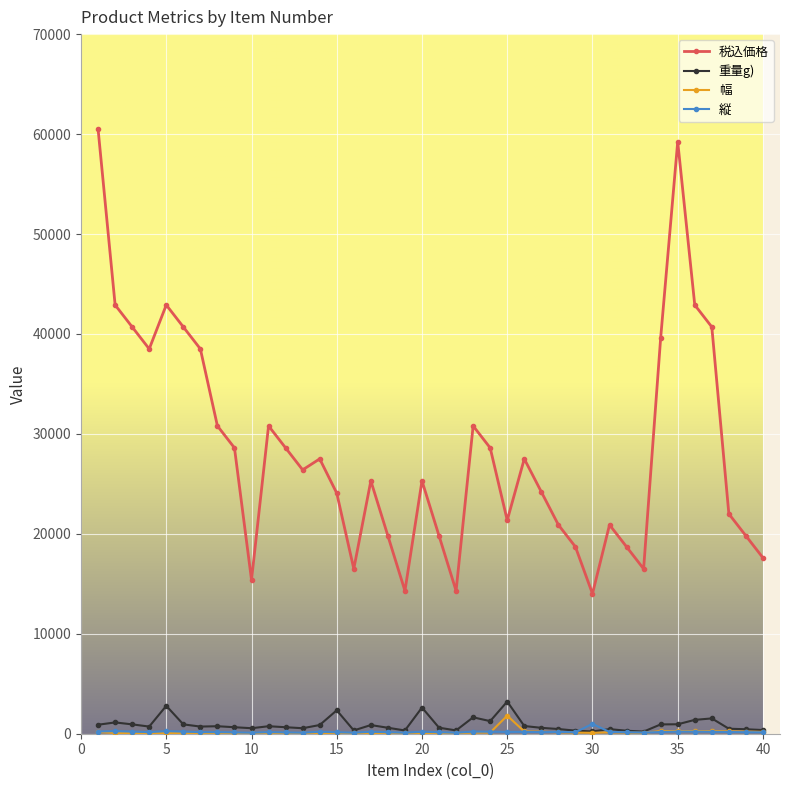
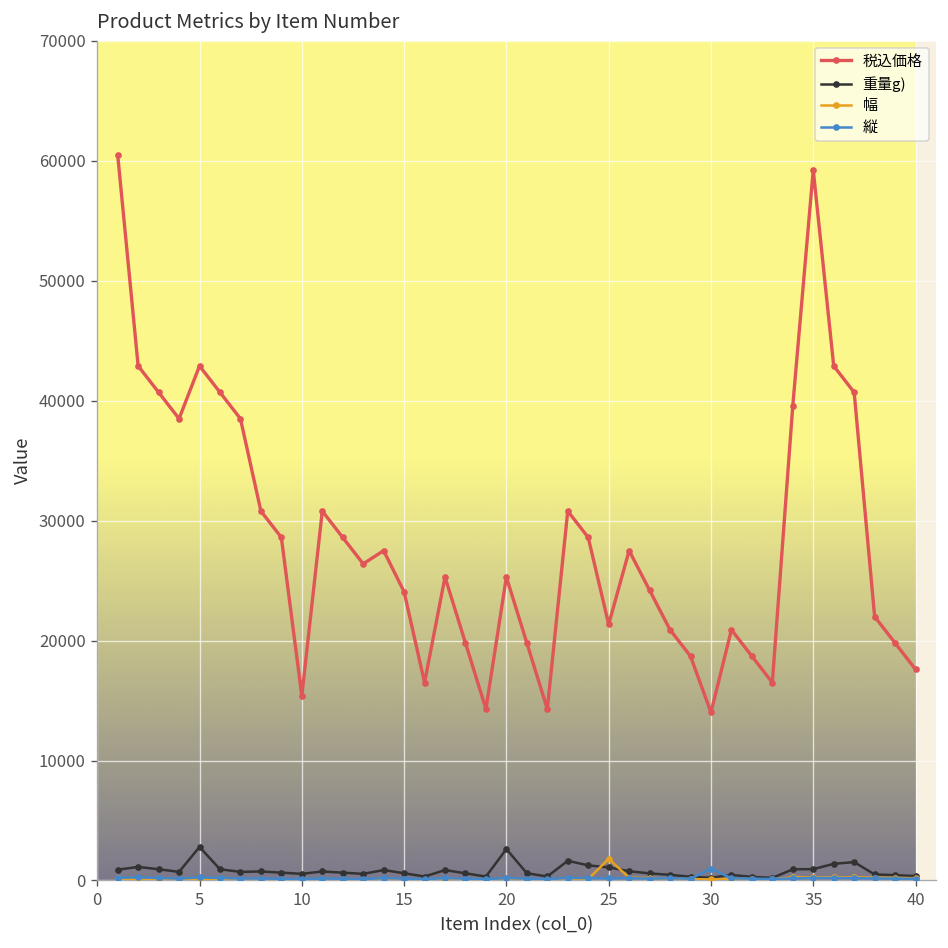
  {
    "税込価格": {
      "5": 43000,
      "10": 15000,
      "15": 24000,
      "20": 25000,
      "25": 21000,
      "30": 14000,
      "35": 59000,
      "40": 18000
    },
    "重量g)": {
      "5": 3000,
      "10": 1000,
-     "15": 2000,
+     "15": 1000,
      "20": 3000,
-     "25": 3000,
+     "25": 1000,
      "35": 1000
    },
    "幅": {
      "25": 2000
    },
    "縦": {
      "25": 0,
      "30": 1000
    }
  }
